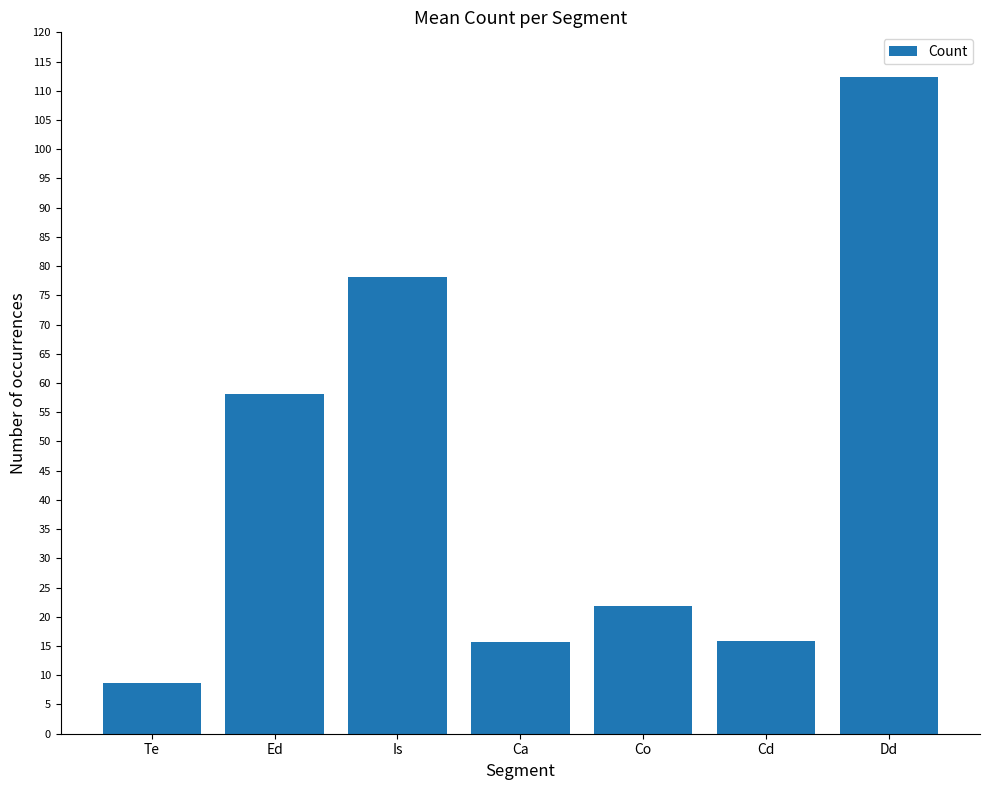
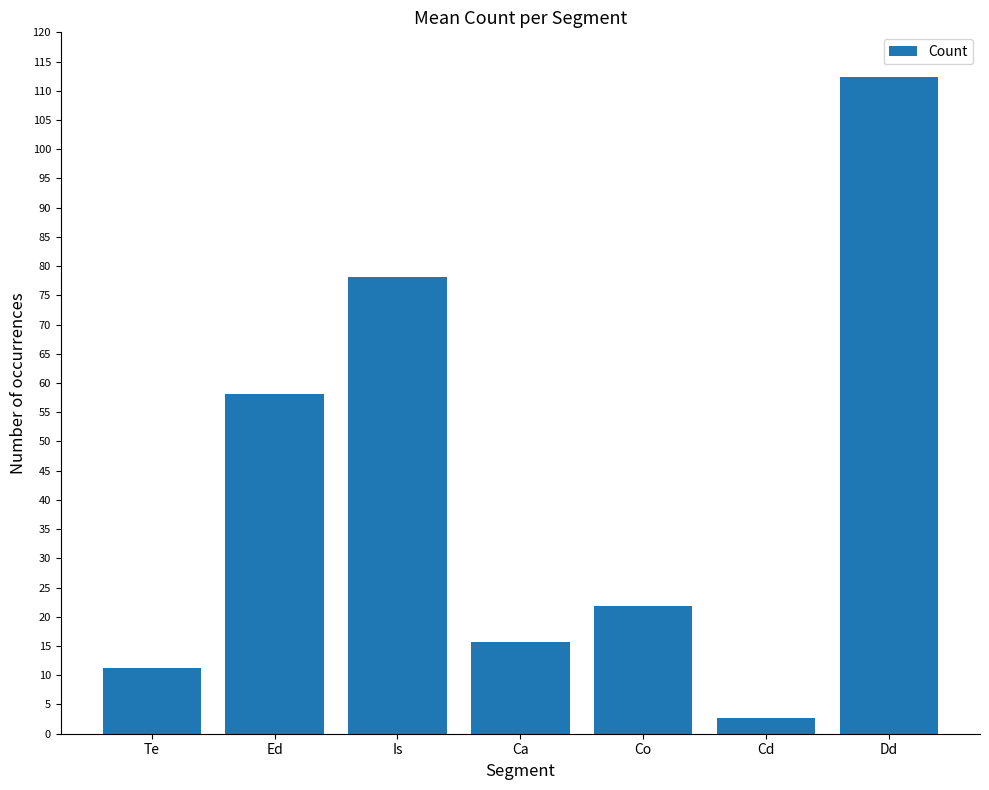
  {
-   "Te": 9,
+   "Te": 11,
    "Ed": 58,
    "Is": 78,
    "Ca": 16,
    "Co": 22,
-   "Cd": 16,
+   "Cd": 3,
    "Dd": 112
  }
